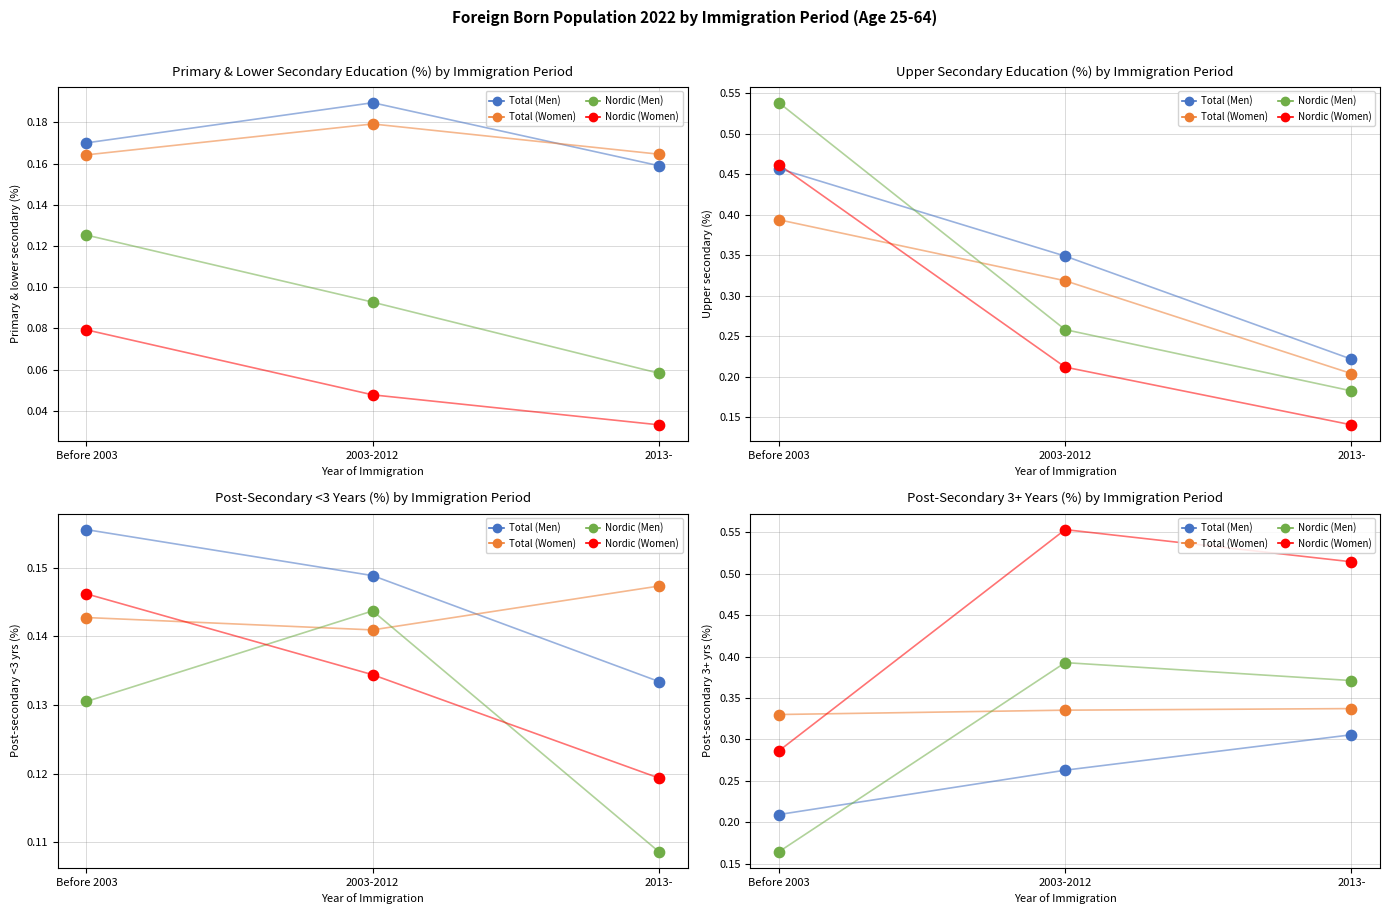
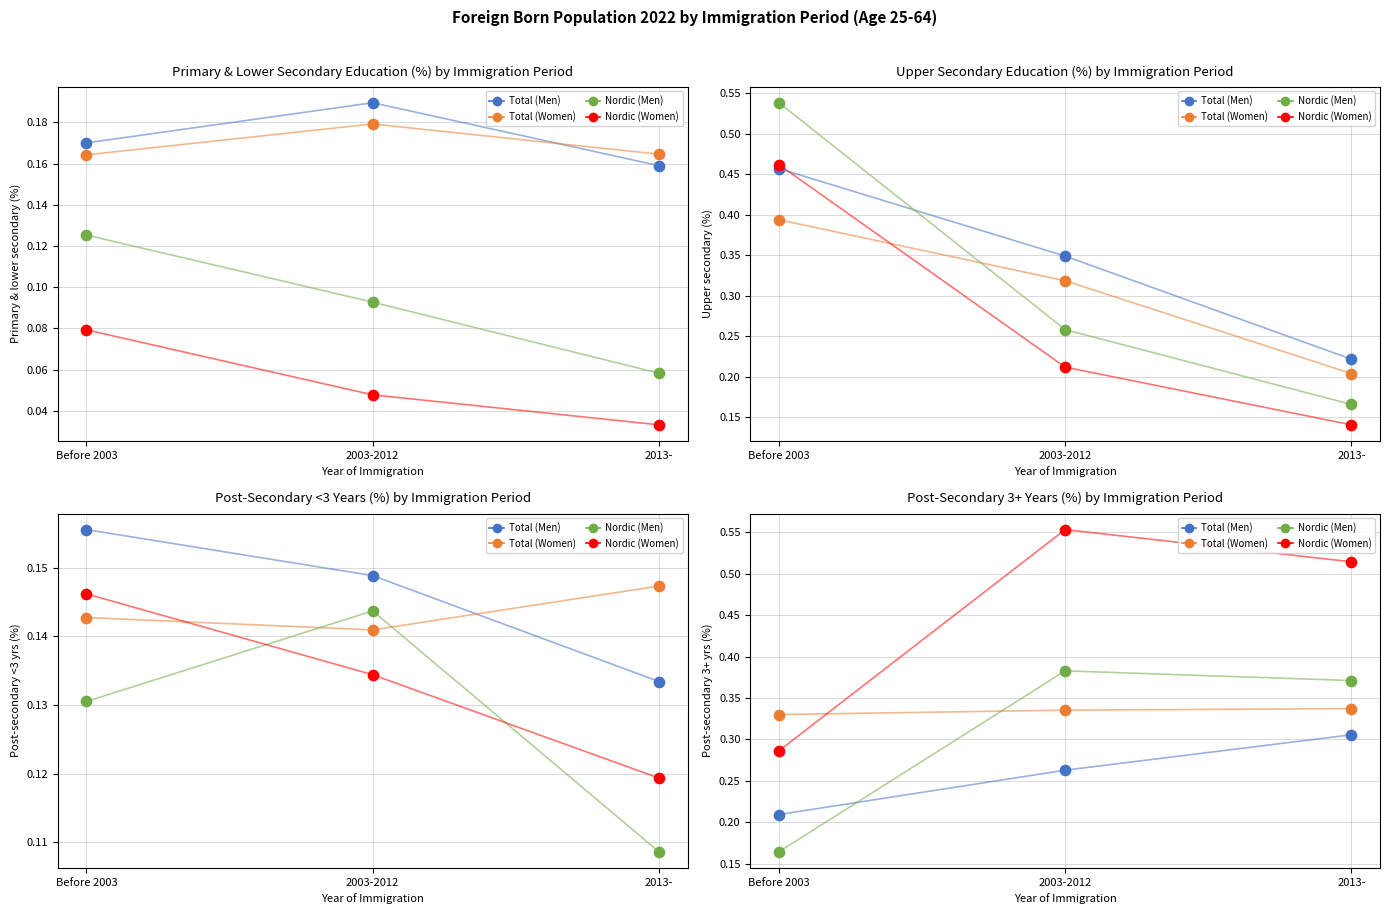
  {
    "Primary & Lower Secondary Education (%) by Immigration Period": {
      "Total (Men)": {
        "Before 2003": 0.170,
        "2003-2012": 0.189,
        "2013-": 0.159
      },
      "Total (Women)": {
        "Before 2003": 0.164,
        "2003-2012": 0.179,
        "2013-": 0.165
      },
      "Nordic (Men)": {
        "Before 2003": 0.125,
        "2003-2012": 0.093,
        "2013-": 0.058
      },
      "Nordic (Women)": {
        "Before 2003": 0.079,
        "2003-2012": 0.048,
        "2013-": 0.033
      }
    },
    "Upper Secondary Education (%) by Immigration Period": {
      "Total (Men)": {
        "Before 2003": 0.46,
        "2003-2012": 0.35,
        "2013-": 0.22
      },
      "Total (Women)": {
        "Before 2003": 0.39,
        "2003-2012": 0.32,
        "2013-": 0.20
      },
      "Nordic (Men)": {
        "Before 2003": 0.54,
        "2003-2012": 0.26,
-       "2013-": 0.18
+       "2013-": 0.17
      },
      "Nordic (Women)": {
        "Before 2003": 0.46,
        "2003-2012": 0.21,
        "2013-": 0.14
      }
    },
    "Post-Secondary <3 Years (%) by Immigration Period": {
      "Total (Men)": {
        "Before 2003": 0.156,
        "2003-2012": 0.149,
        "2013-": 0.133
      },
      "Total (Women)": {
        "Before 2003": 0.143,
        "2003-2012": 0.141,
        "2013-": 0.147
      },
      "Nordic (Men)": {
        "Before 2003": 0.131,
        "2003-2012": 0.144,
        "2013-": 0.109
      },
      "Nordic (Women)": {
        "Before 2003": 0.146,
        "2003-2012": 0.134,
        "2013-": 0.119
      }
    },
    "Post-Secondary 3+ Years (%) by Immigration Period": {
      "Total (Men)": {
        "Before 2003": 0.21,
        "2003-2012": 0.26,
        "2013-": 0.31
      },
      "Total (Women)": {
        "Before 2003": 0.33,
        "2003-2012": 0.34,
        "2013-": 0.34
      },
      "Nordic (Men)": {
        "Before 2003": 0.16,
-       "2003-2012": 0.39,
+       "2003-2012": 0.38,
        "2013-": 0.37
      },
      "Nordic (Women)": {
        "Before 2003": 0.29,
        "2003-2012": 0.55,
        "2013-": 0.51
      }
    }
  }
